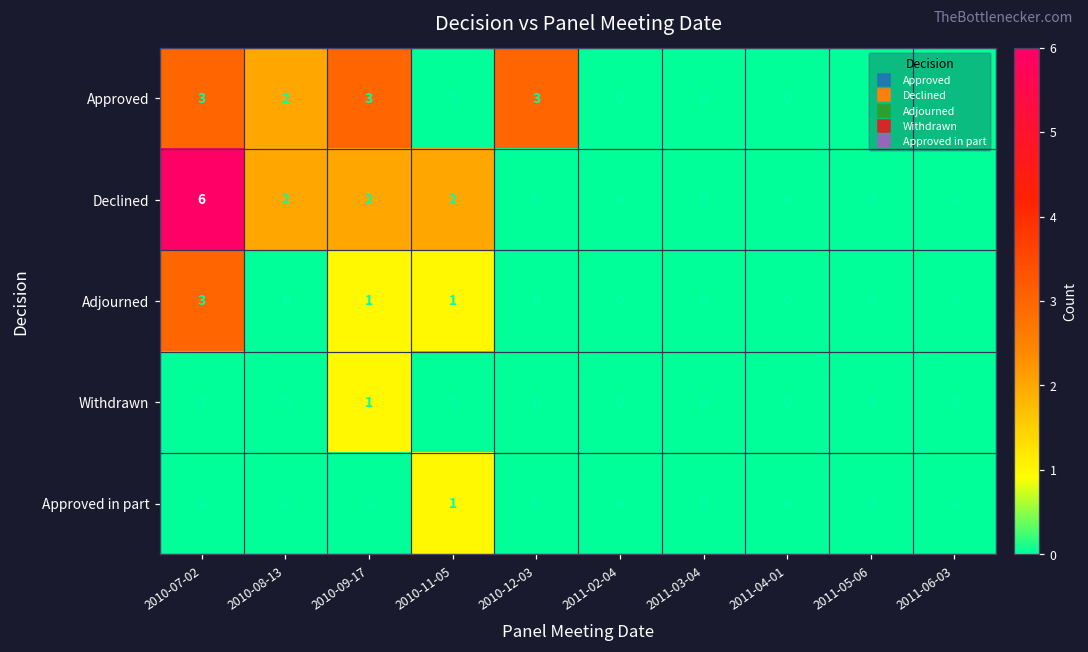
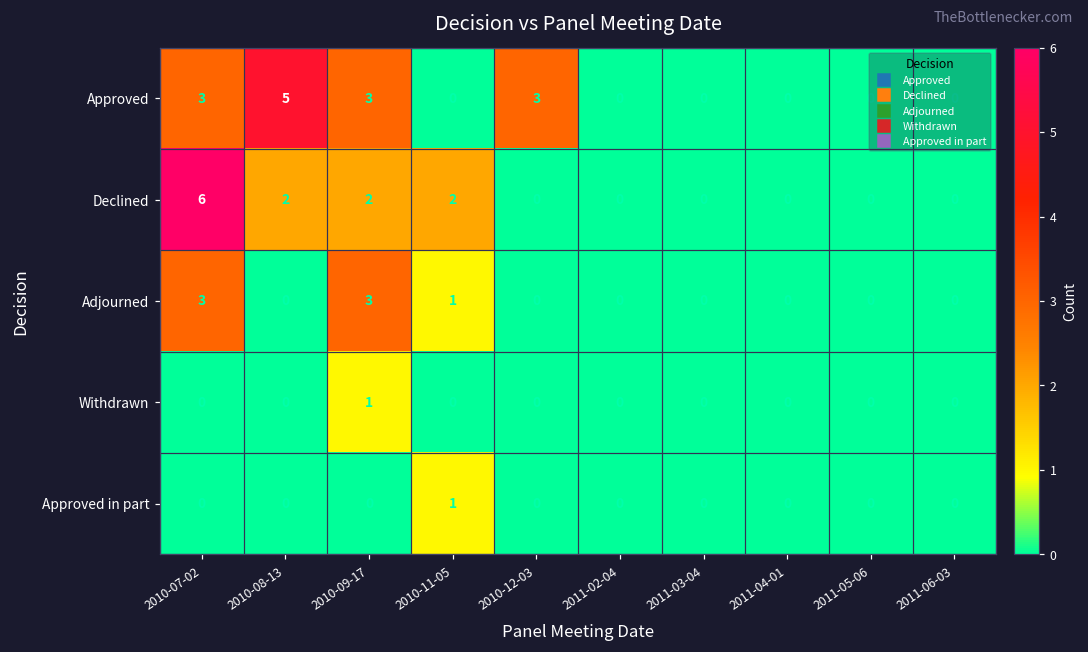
  {
    "Approved": {
      "2010-07-02": 3,
-     "2010-08-13": 2,
+     "2010-08-13": 5,
      "2010-09-17": 3,
      "2010-12-03": 3
    },
    "Declined": {
      "2010-07-02": 6,
      "2010-08-13": 2,
      "2010-09-17": 2,
      "2010-11-05": 2
    },
    "Adjourned": {
      "2010-07-02": 3,
-     "2010-09-17": 1,
+     "2010-09-17": 3,
      "2010-11-05": 1
    },
    "Withdrawn": {
      "2010-09-17": 1
    },
    "Approved in part": {
      "2010-11-05": 1
    }
  }
